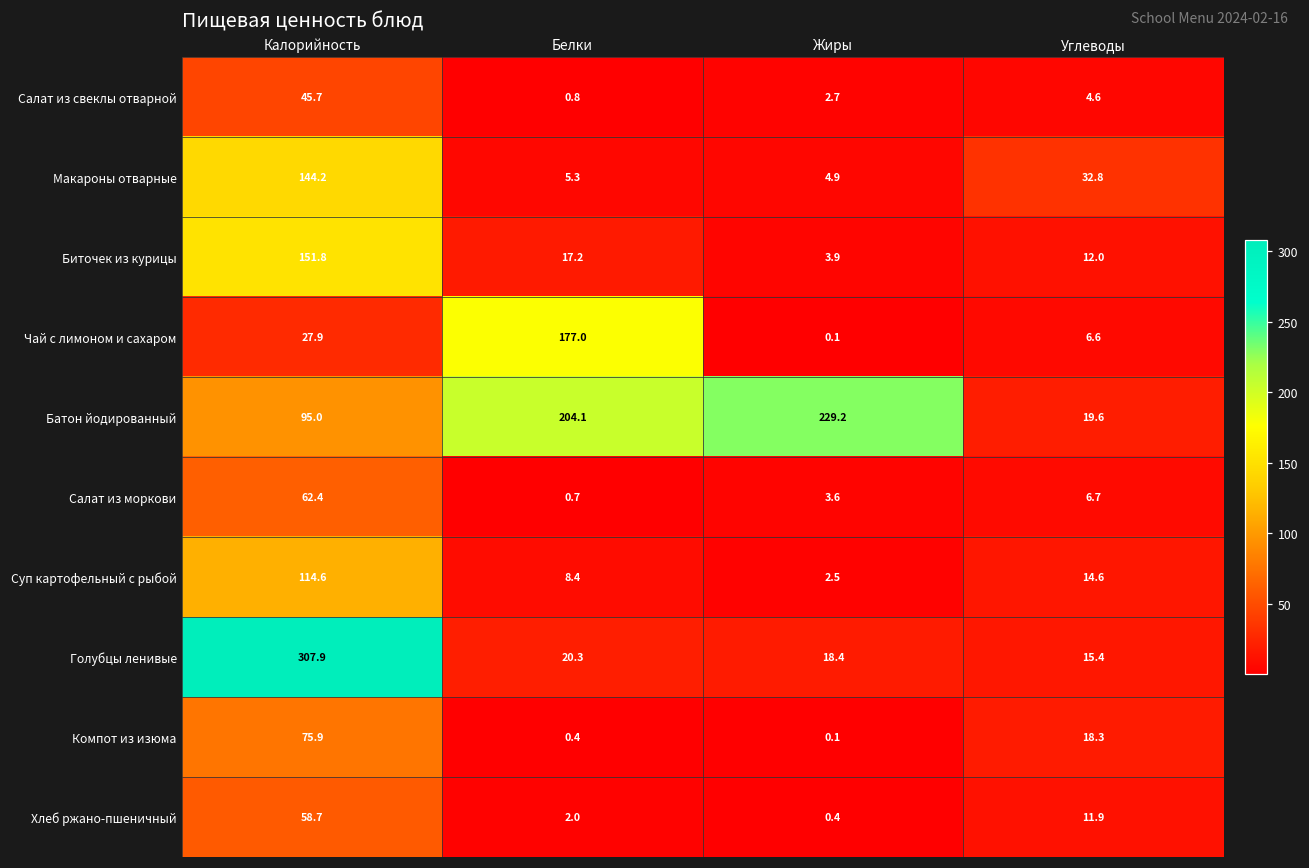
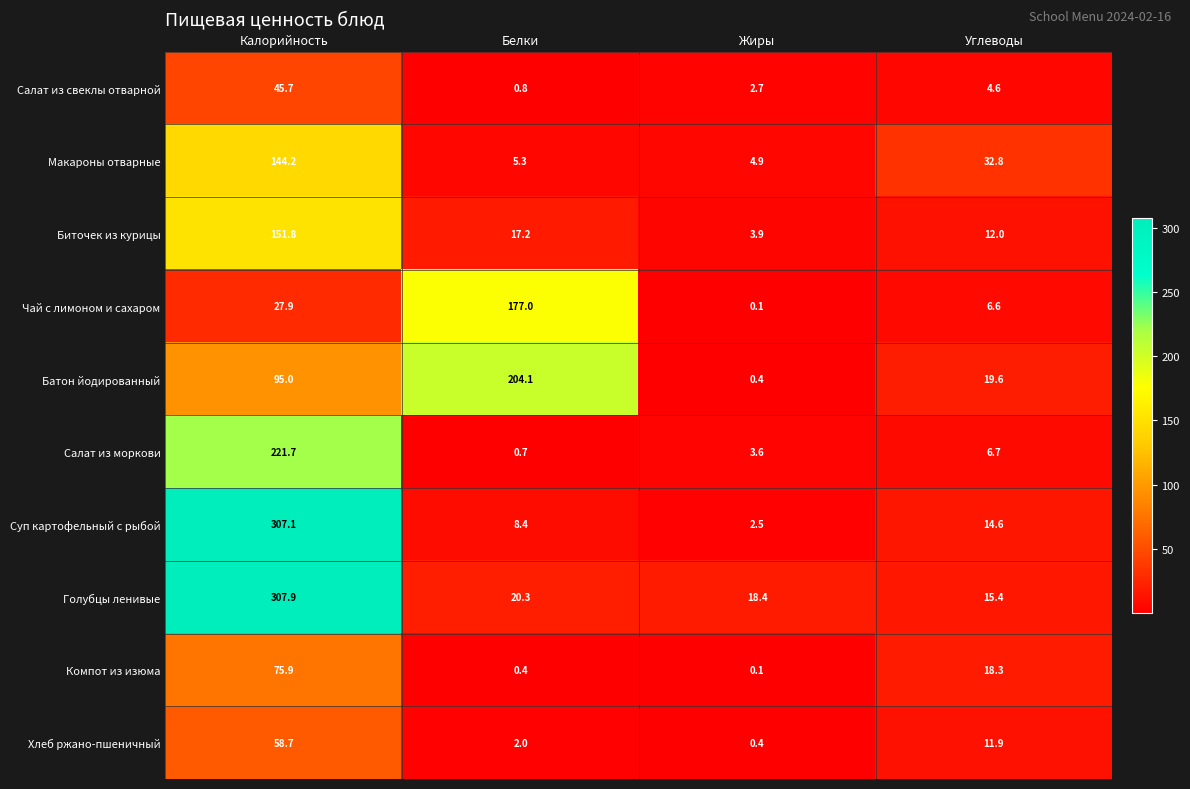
  {
    "Салат из свеклы отварной": {
      "Калорийность": 45.7,
      "Белки": 0.8,
      "Жиры": 2.7,
      "Углеводы": 4.6
    },
    "Макароны отварные": {
      "Калорийность": 144.2,
      "Белки": 5.3,
      "Жиры": 4.9,
      "Углеводы": 32.8
    },
    "Биточек из курицы": {
      "Калорийность": 151.8,
      "Белки": 17.2,
      "Жиры": 3.9,
      "Углеводы": 12.0
    },
    "Чай с лимоном и сахаром": {
      "Калорийность": 27.9,
      "Белки": 177.0,
      "Жиры": 0.1,
      "Углеводы": 6.6
    },
    "Батон йодированный": {
      "Калорийность": 95.0,
      "Белки": 204.1,
-     "Жиры": 229.2,
+     "Жиры": 0.4,
      "Углеводы": 19.6
    },
    "Салат из моркови": {
-     "Калорийность": 62.4,
+     "Калорийность": 221.7,
      "Белки": 0.7,
      "Жиры": 3.6,
      "Углеводы": 6.7
    },
    "Суп картофельный с рыбой": {
-     "Калорийность": 114.6,
+     "Калорийность": 307.1,
      "Белки": 8.4,
      "Жиры": 2.5,
      "Углеводы": 14.6
    },
    "Голубцы ленивые": {
      "Калорийность": 307.9,
      "Белки": 20.3,
      "Жиры": 18.4,
      "Углеводы": 15.4
    },
    "Компот из изюма": {
      "Калорийность": 75.9,
      "Белки": 0.4,
      "Жиры": 0.1,
      "Углеводы": 18.3
    },
    "Хлеб ржано-пшеничный": {
      "Калорийность": 58.7,
      "Белки": 2.0,
      "Жиры": 0.4,
      "Углеводы": 11.9
    }
  }
